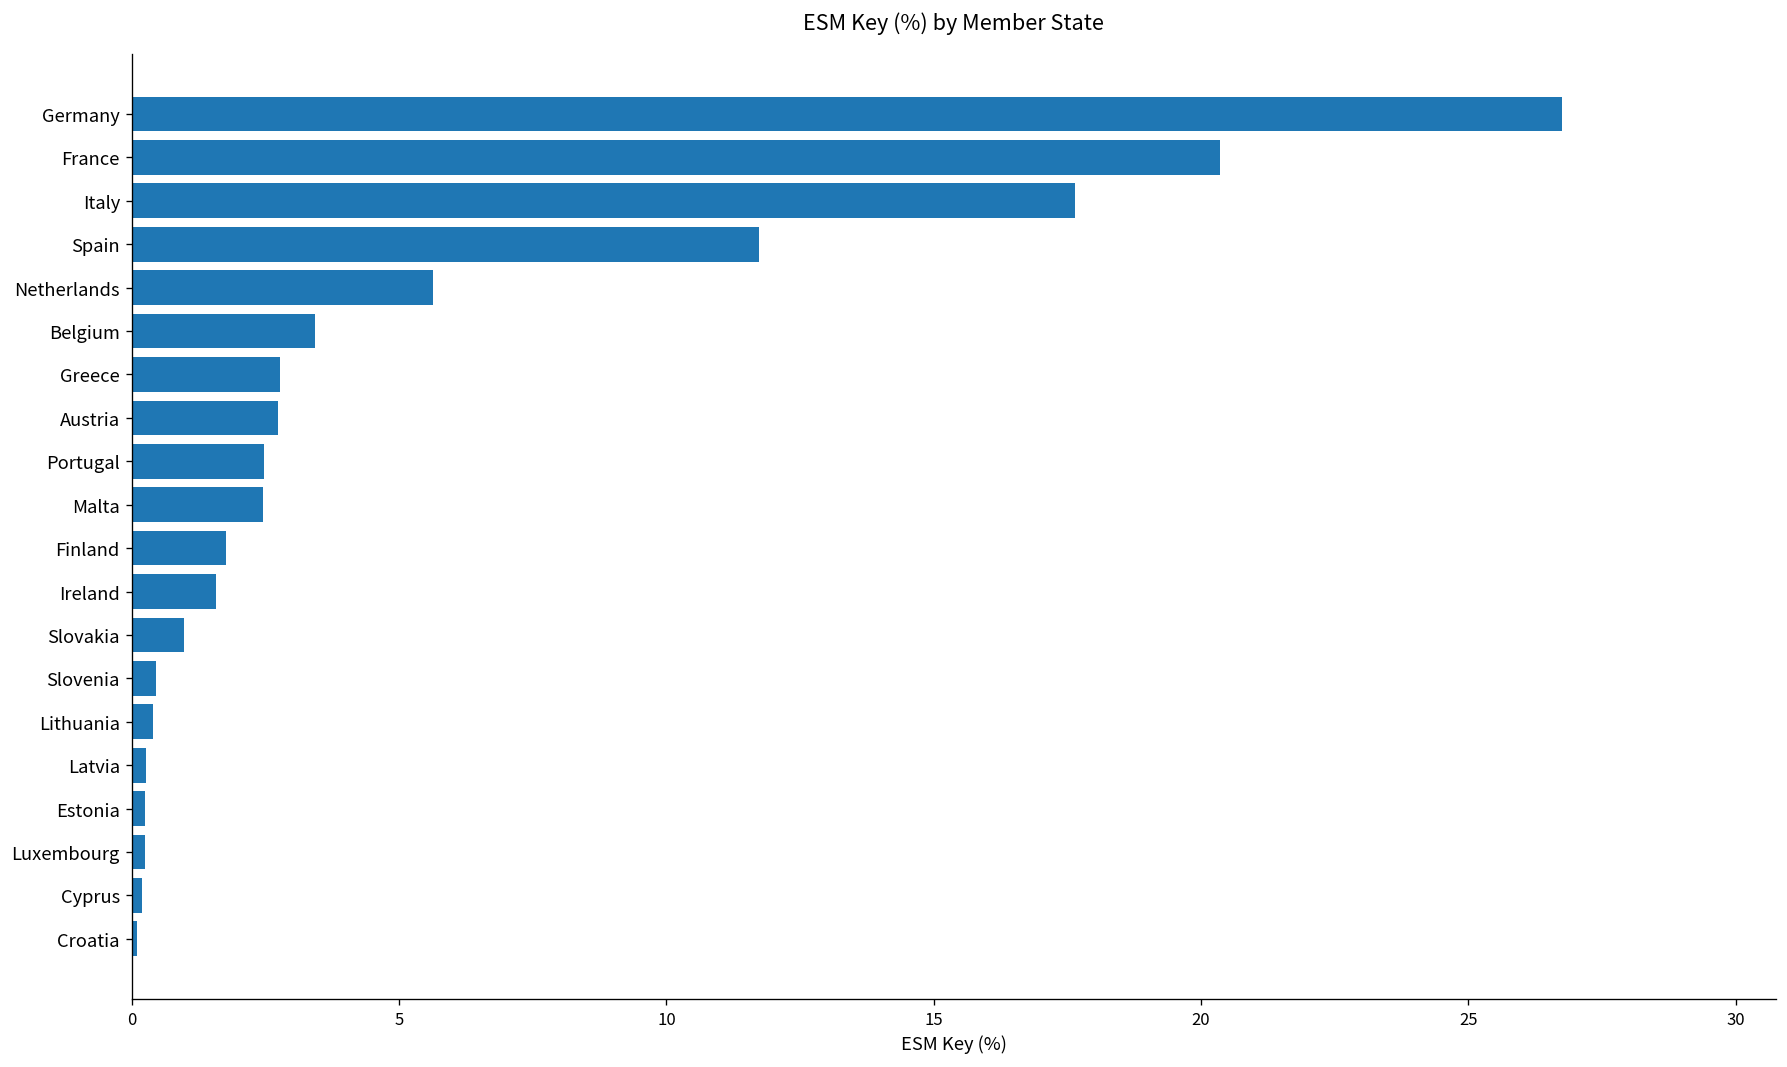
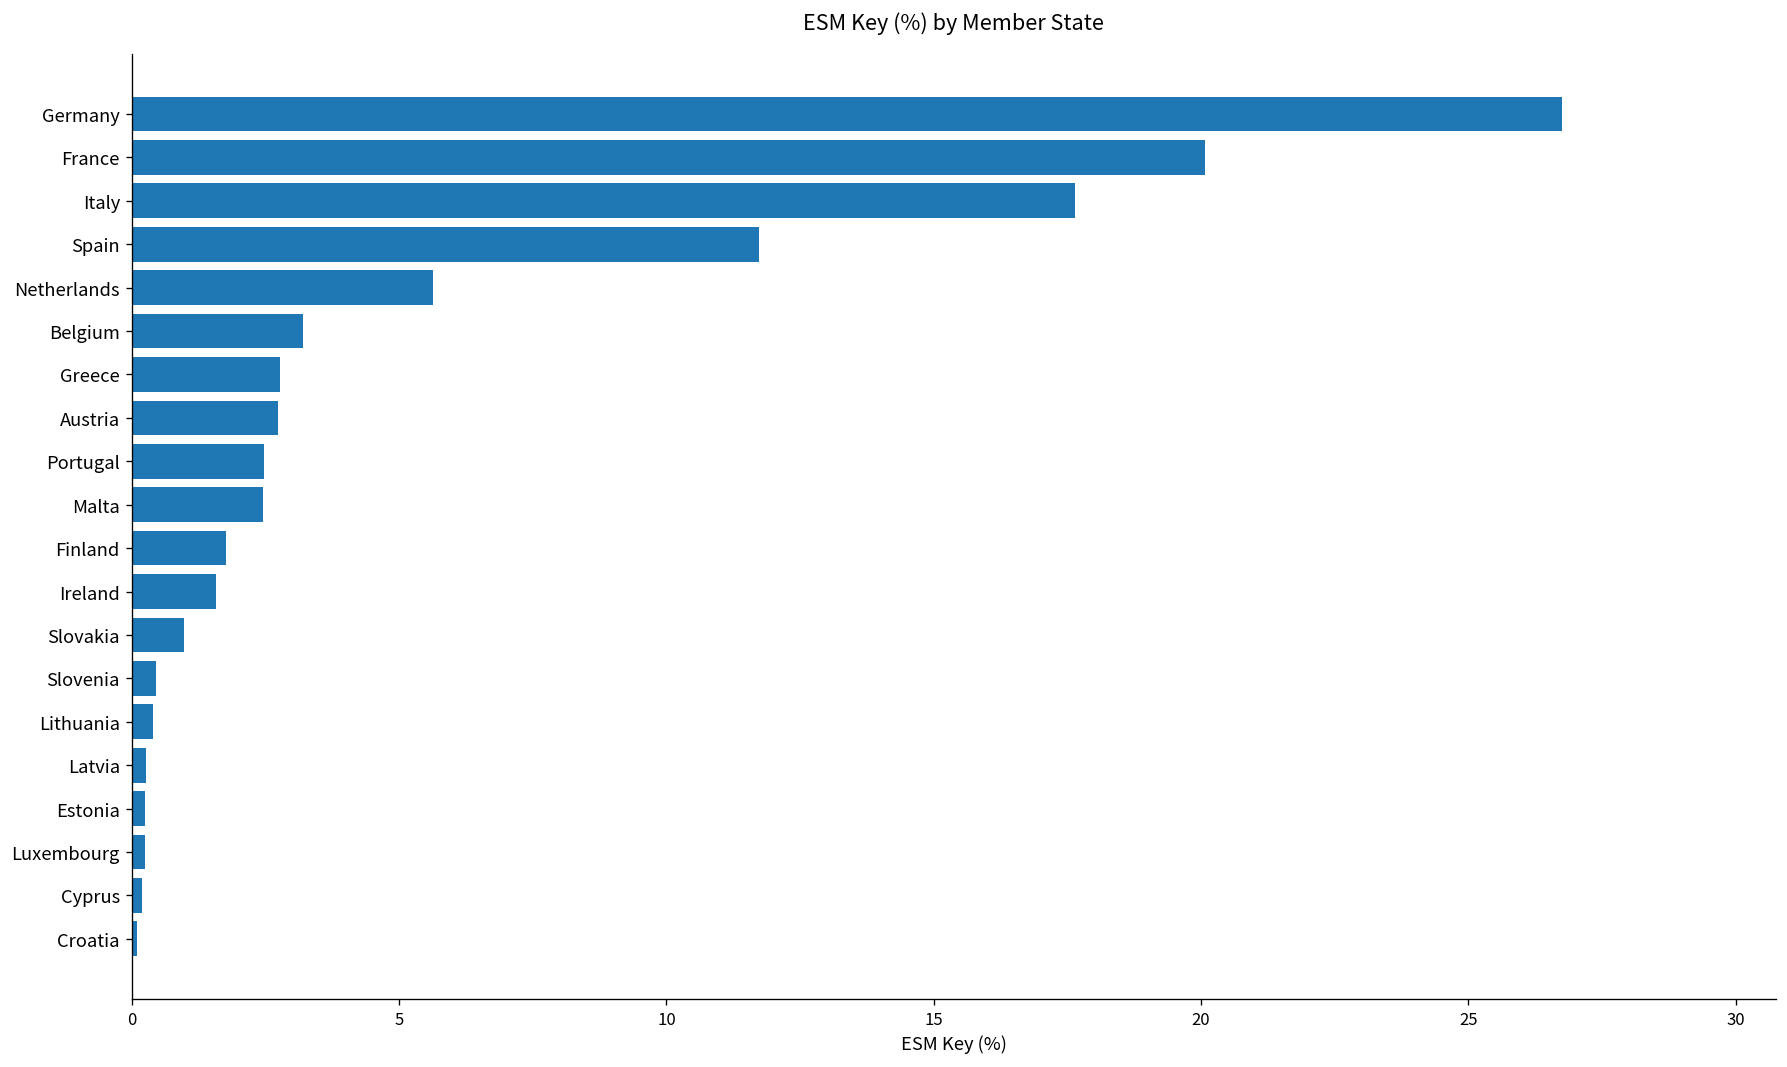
  {
    "Germany": 26.7,
-   "France": 20.4,
+   "France": 20.1,
    "Italy": 17.6,
    "Spain": 11.7,
    "Netherlands": 5.6,
-   "Belgium": 3.4,
+   "Belgium": 3.2,
    "Greece": 2.8,
    "Austria": 2.7,
    "Portugal": 2.5,
    "Malta": 2.4,
    "Finland": 1.8,
    "Ireland": 1.6,
    "Slovakia": 1.0,
    "Slovenia": 0.5,
    "Lithuania": 0.4,
    "Latvia": 0.3,
    "Estonia": 0.3,
    "Luxembourg": 0.2,
    "Cyprus": 0.2,
    "Croatia": 0.1
  }
